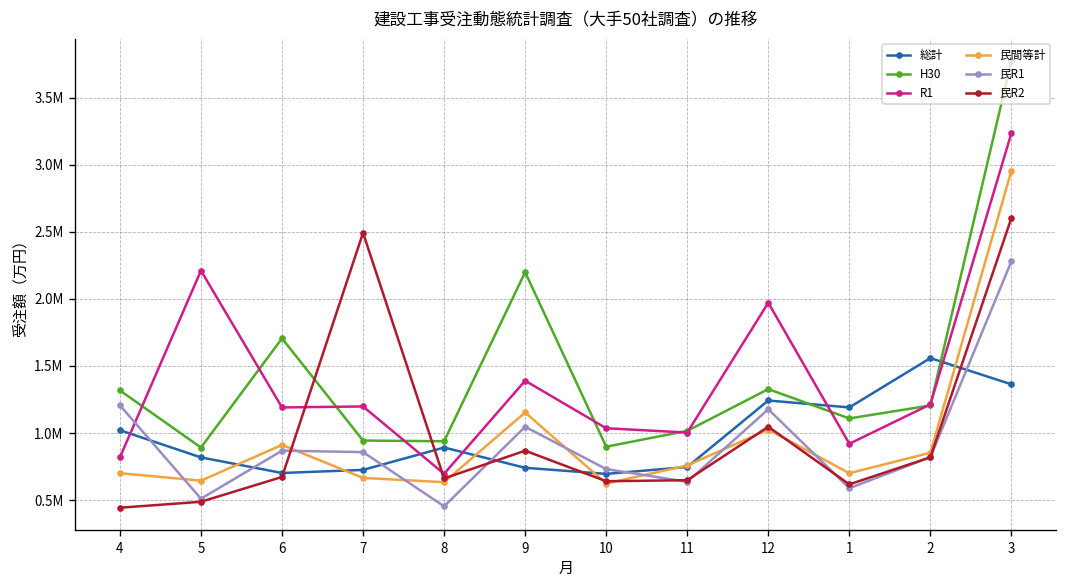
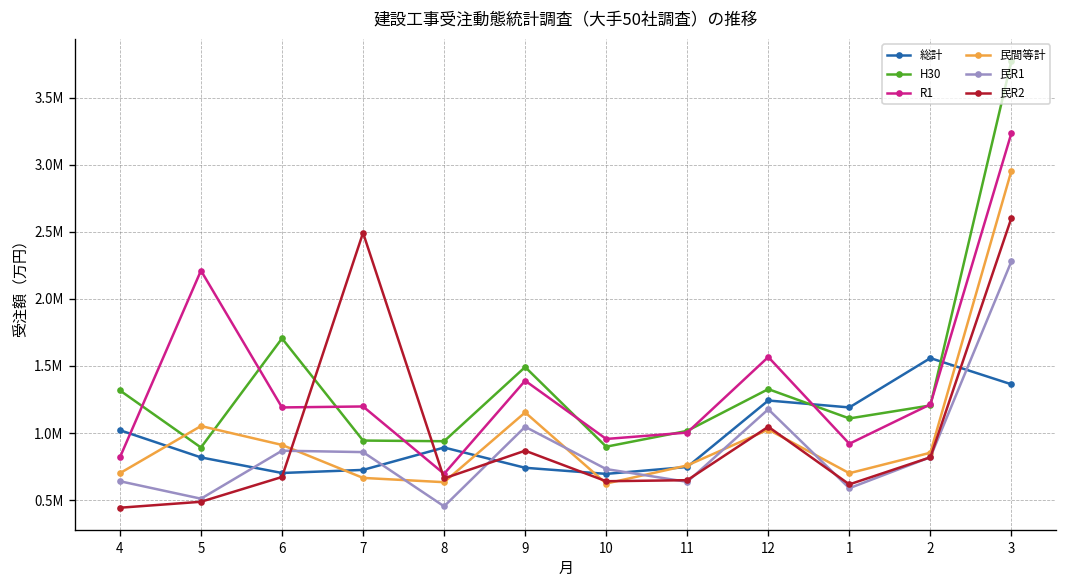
  {
    "総計": {
      "4": 1020000,
      "5": 820000,
      "6": 700000,
      "7": 730000,
      "8": 890000,
      "9": 740000,
      "10": 700000,
      "12": 1240000,
      "1": 1190000,
      "2": 1560000,
      "3": 1360000
    },
    "H30": {
      "4": 1320000,
      "5": 890000,
      "6": 1710000,
      "7": 940000,
      "8": 940000,
-     "9": 2200000,
+     "9": 1490000,
      "10": 900000,
      "12": 1330000,
      "1": 1110000
    },
    "R1": {
      "4": 820000,
      "5": 2210000,
      "6": 1190000,
      "7": 1200000,
      "8": 700000,
      "9": 1390000,
-     "10": 1040000,
-     "12": 1970000,
+     "10": 960000,
+     "12": 1570000,
      "1": 920000,
      "3": 3240000
    },
    "民間等計": {
      "4": 700000,
-     "5": 640000,
+     "5": 1050000,
      "6": 910000,
      "7": 670000,
      "8": 630000,
      "9": 1150000,
      "1": 700000,
      "2": 850000,
      "3": 2960000
    },
    "民R1": {
-     "4": 1210000,
+     "4": 640000,
      "6": 870000,
      "7": 860000,
      "8": 450000,
      "9": 1050000,
      "10": 730000,
      "12": 1180000,
      "1": 590000,
      "3": 2280000
    },
    "民R2": {
      "4": 440000,
      "6": 670000,
      "7": 2490000,
      "8": 660000,
      "9": 870000,
      "1": 620000,
      "3": 2600000
    }
  }
